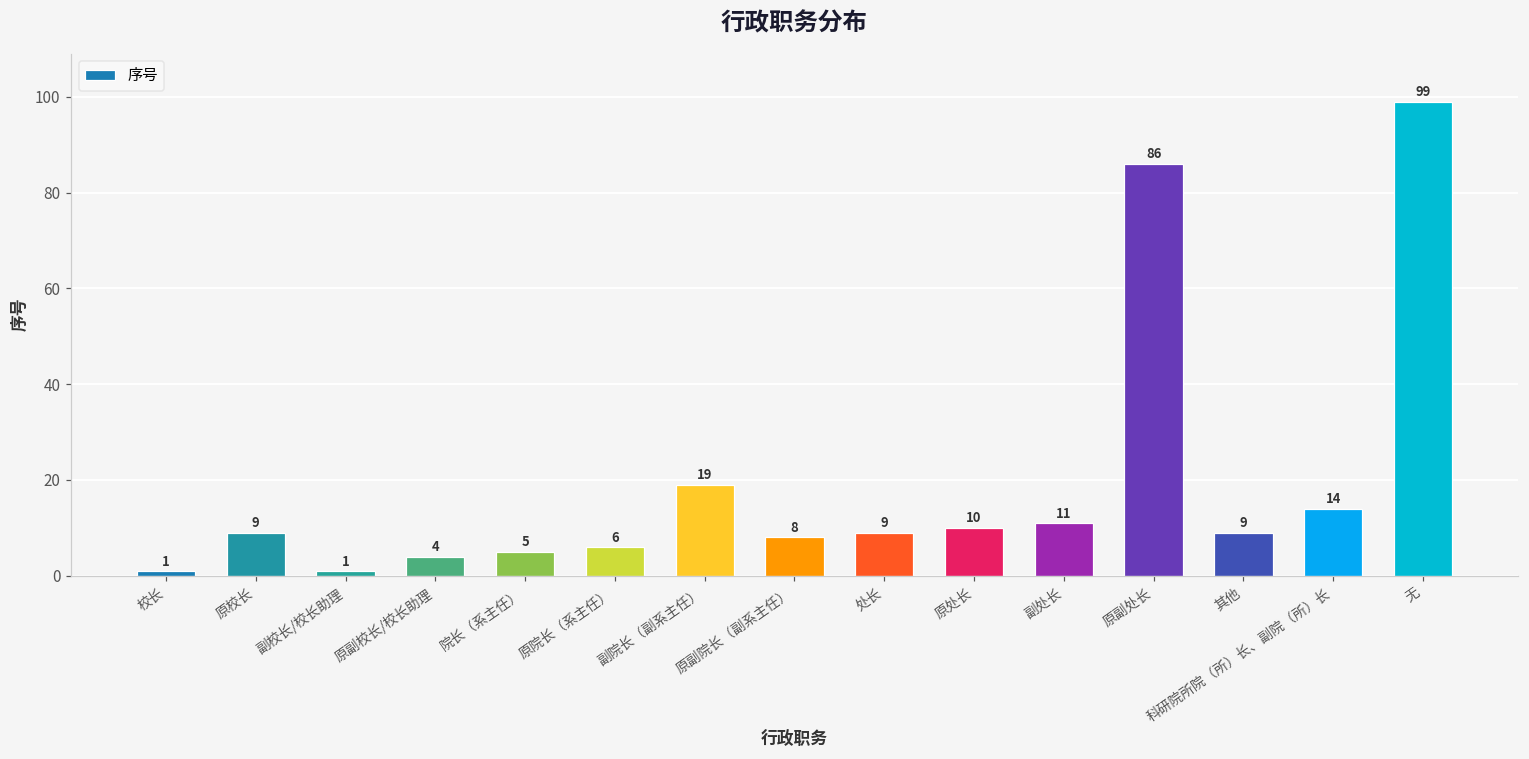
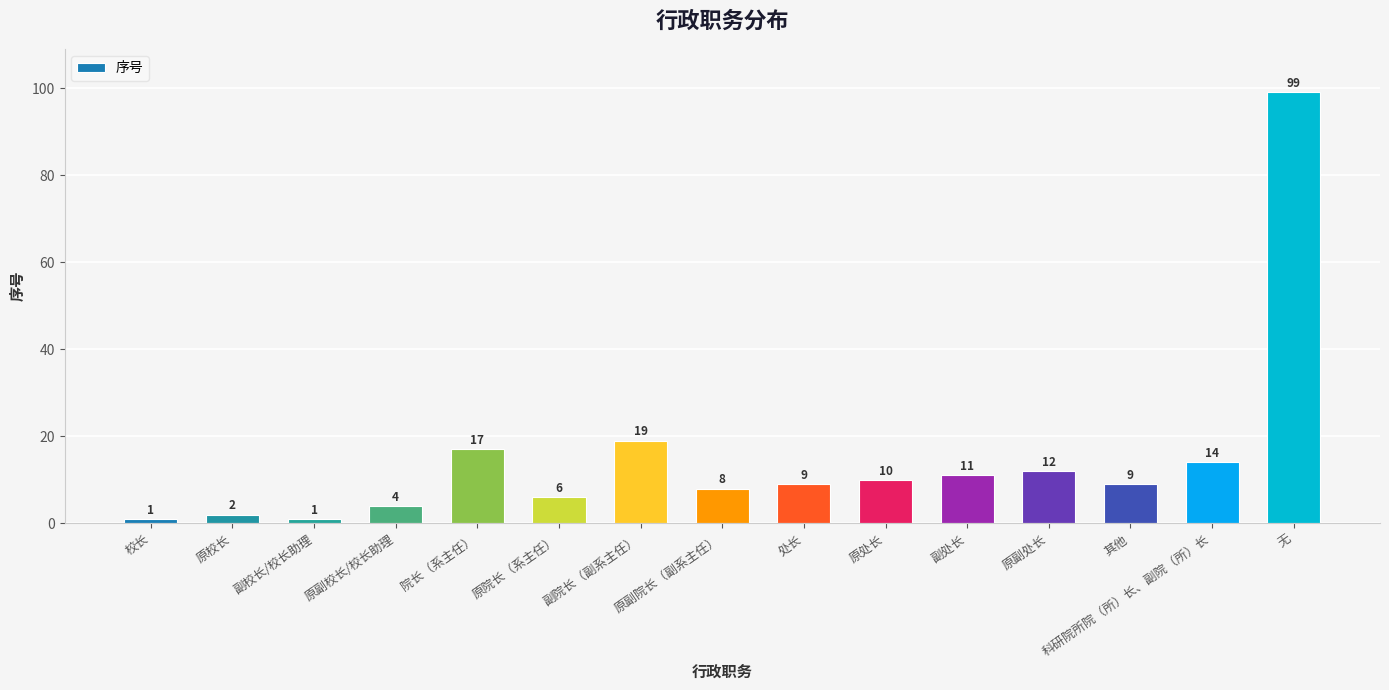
  {
    "校长": 1,
-   "原校长": 9,
+   "原校长": 2,
    "副校长/校长助理": 1,
    "原副校长/校长助理": 4,
-   "院长（系主任）": 5,
+   "院长（系主任）": 17,
    "原院长（系主任）": 6,
    "副院长（副系主任）": 19,
    "原副院长（副系主任）": 8,
    "处长": 9,
    "原处长": 10,
    "副处长": 11,
-   "原副处长": 86,
+   "原副处长": 12,
    "其他": 9,
    "科研院所院（所）长、副院（所）长": 14,
    "无": 99
  }
